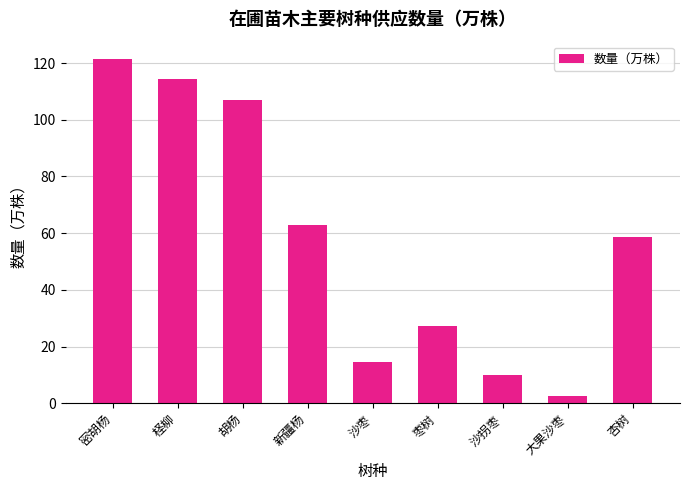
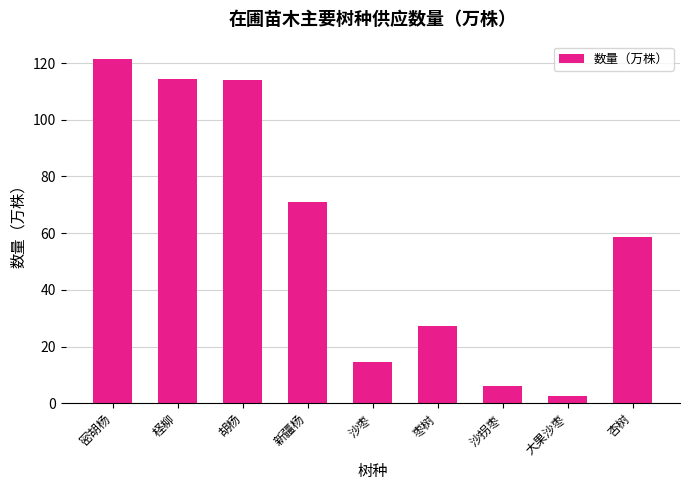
  {
    "密胡杨": 122,
    "柽柳": 114,
-   "胡杨": 107,
-   "新疆杨": 63,
+   "胡杨": 114,
+   "新疆杨": 71,
    "沙枣": 14,
    "枣树": 27,
-   "沙拐枣": 10,
+   "沙拐枣": 6,
    "大果沙枣": 2,
    "杏树": 59
  }
